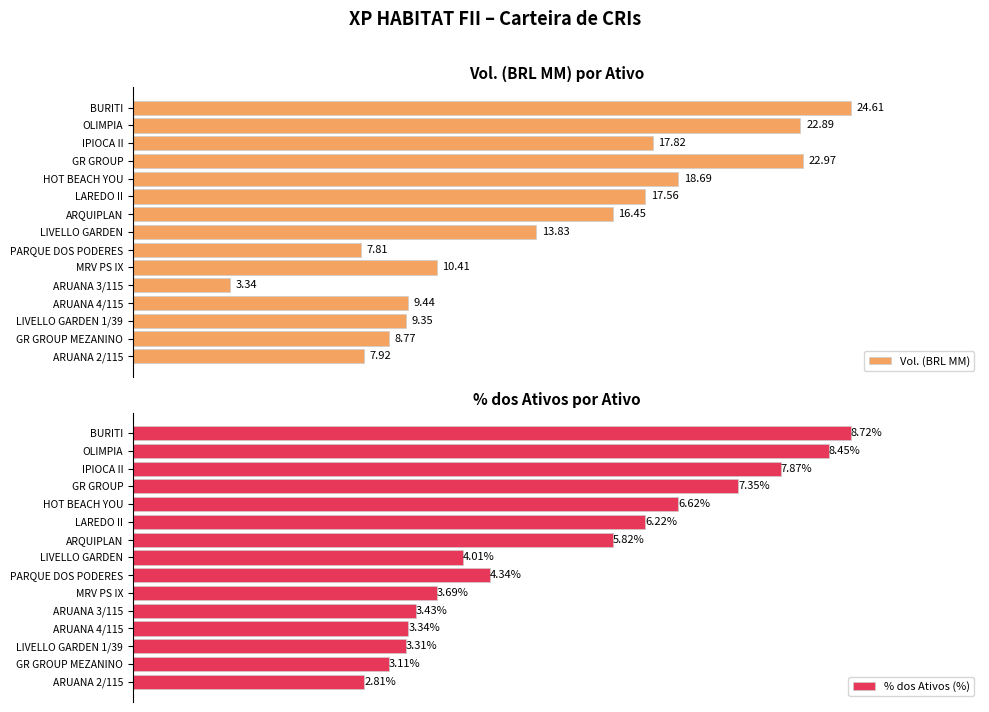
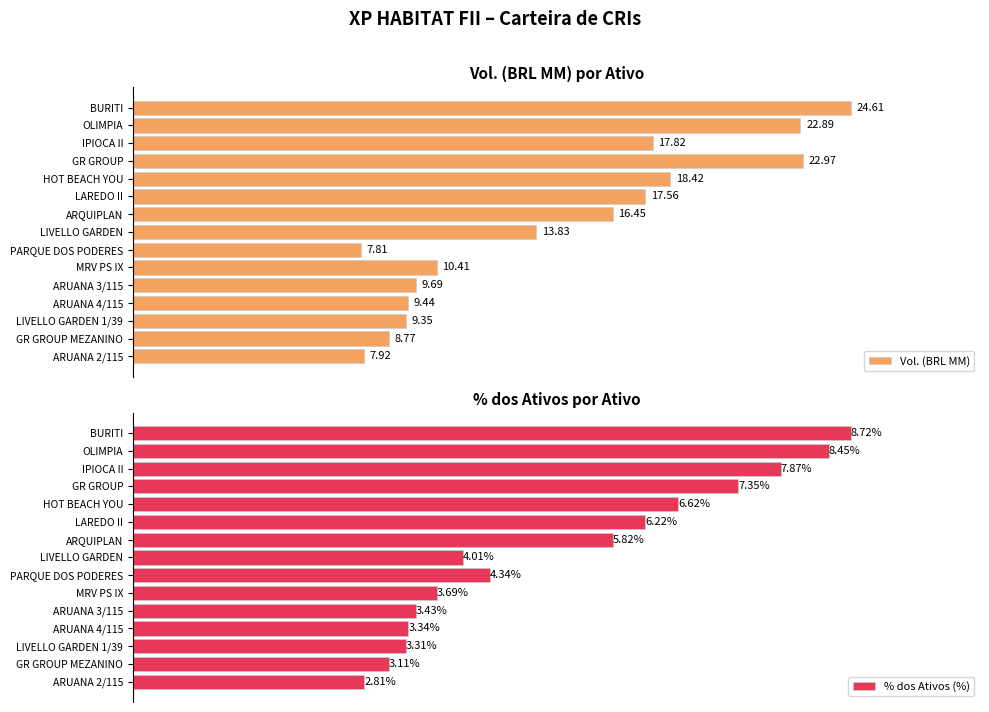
  {
    "Vol. (BRL MM) por Ativo": {
      "BURITI": "24.61",
      "OLIMPIA": "22.89",
      "IPIOCA II": "17.82",
      "GR GROUP": "22.97",
-     "HOT BEACH YOU": "18.69",
+     "HOT BEACH YOU": "18.42",
      "LAREDO II": "17.56",
      "ARQUIPLAN": "16.45",
      "LIVELLO GARDEN": "13.83",
      "PARQUE DOS PODERES": "7.81",
      "MRV PS IX": "10.41",
-     "ARUANA 3/115": "3.34",
+     "ARUANA 3/115": "9.69",
      "ARUANA 4/115": "9.44",
      "LIVELLO GARDEN 1/39": "9.35",
      "GR GROUP MEZANINO": "8.77",
      "ARUANA 2/115": "7.92"
    },
    "% dos Ativos por Ativo": {
      "BURITI": "8.72%",
      "OLIMPIA": "8.45%",
      "IPIOCA II": "7.87%",
      "GR GROUP": "7.35%",
      "HOT BEACH YOU": "6.62%",
      "LAREDO II": "6.22%",
      "ARQUIPLAN": "5.82%",
      "LIVELLO GARDEN": "4.01%",
      "PARQUE DOS PODERES": "4.34%",
      "MRV PS IX": "3.69%",
      "ARUANA 3/115": "3.43%",
      "ARUANA 4/115": "3.34%",
      "LIVELLO GARDEN 1/39": "3.31%",
      "GR GROUP MEZANINO": "3.11%",
      "ARUANA 2/115": "2.81%"
    }
  }
